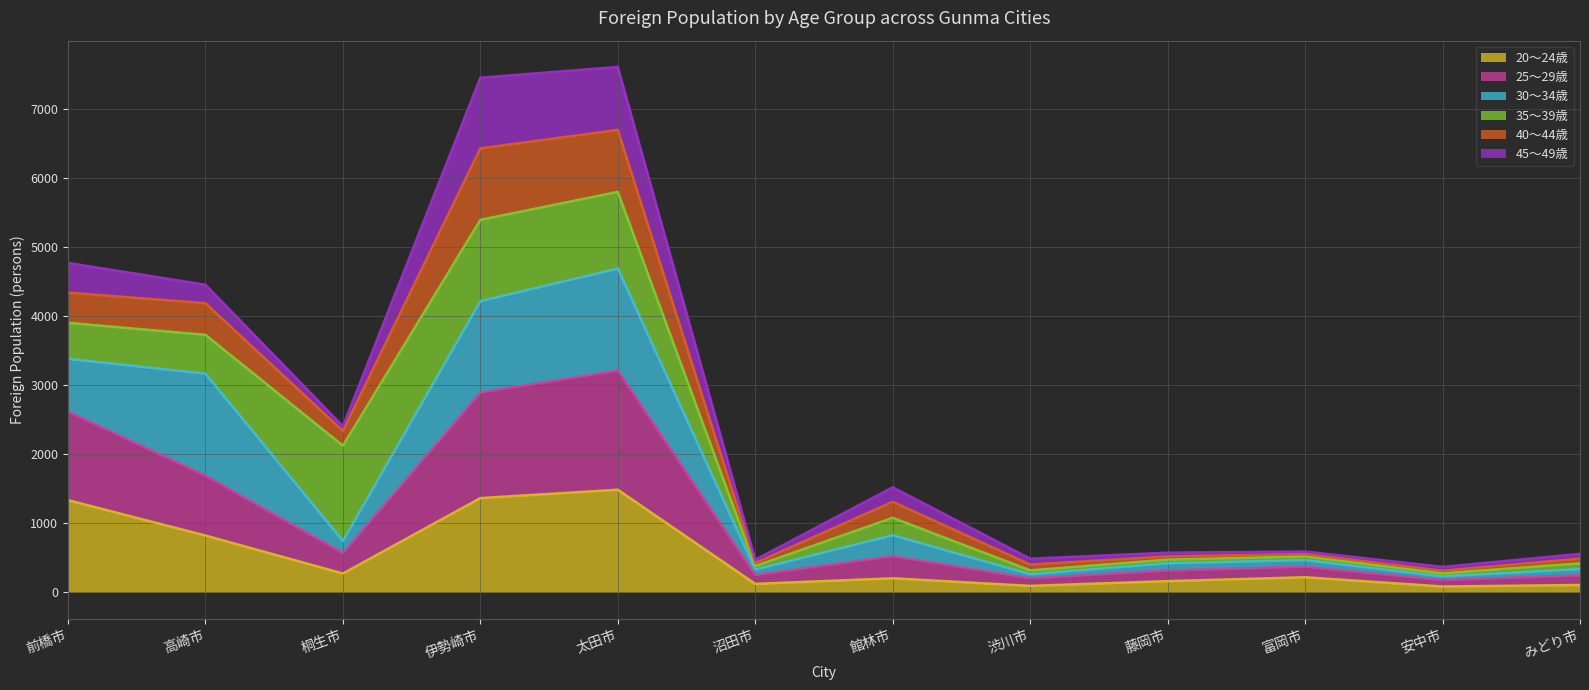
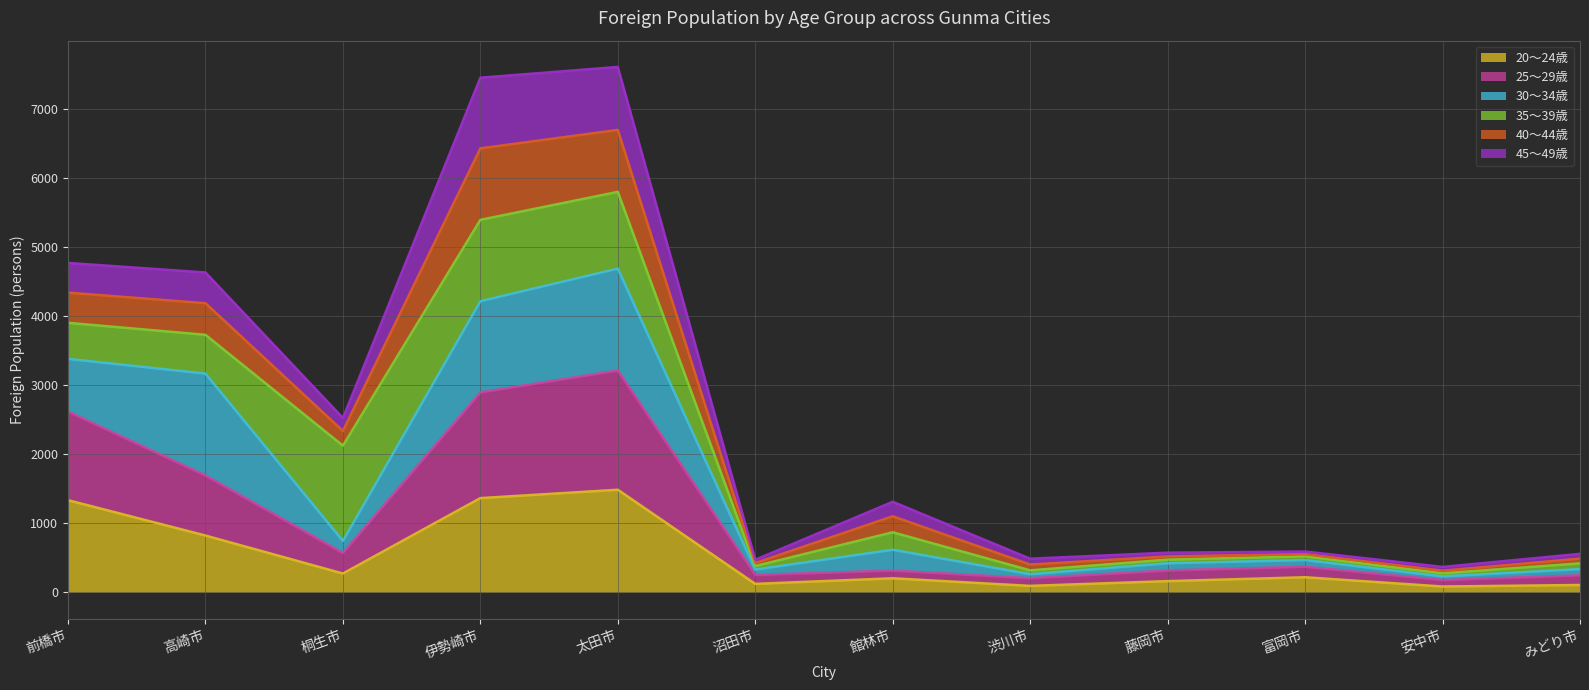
  {
    "20～24歳": {
      "前橋市": 1300,
      "高崎市": 800,
      "桐生市": 300,
      "伊勢崎市": 1400,
      "太田市": 1500,
      "沼田市": 100,
      "館林市": 200,
      "渋川市": 100,
      "藤岡市": 200,
      "富岡市": 200,
      "安中市": 100,
      "みどり市": 100
    },
    "25～29歳": {
      "前橋市": 1300,
      "高崎市": 900,
      "桐生市": 300,
      "伊勢崎市": 1500,
      "太田市": 1700,
      "沼田市": 100,
-     "館林市": 300,
+     "館林市": 100,
      "渋川市": 100,
      "藤岡市": 200,
      "富岡市": 200,
      "安中市": 100,
      "みどり市": 100
    },
    "30～34歳": {
      "前橋市": 800,
      "高崎市": 1500,
      "桐生市": 200,
      "伊勢崎市": 1300,
      "太田市": 1500,
      "沼田市": 100,
      "館林市": 300,
      "渋川市": 100,
      "藤岡市": 100,
      "富岡市": 100,
      "安中市": 100,
      "みどり市": 100
    },
    "35～39歳": {
      "前橋市": 500,
      "高崎市": 600,
      "桐生市": 1400,
      "伊勢崎市": 1200,
      "太田市": 1100,
      "沼田市": 100,
      "館林市": 300,
      "渋川市": 100,
      "藤岡市": 100,
      "安中市": 0,
      "みどり市": 100
    },
    "40～44歳": {
      "前橋市": 400,
      "高崎市": 500,
      "桐生市": 200,
      "伊勢崎市": 1000,
      "太田市": 900,
      "沼田市": 0,
      "館林市": 200,
      "渋川市": 100,
      "藤岡市": 0,
      "安中市": 0,
      "みどり市": 100
    },
    "45～49歳": {
      "前橋市": 400,
-     "高崎市": 300,
-     "桐生市": 100,
+     "高崎市": 400,
+     "桐生市": 200,
      "伊勢崎市": 1000,
      "太田市": 900,
      "沼田市": 0,
      "館林市": 200,
      "渋川市": 100,
      "藤岡市": 100,
      "富岡市": 0,
      "安中市": 100,
      "みどり市": 100
    }
  }
